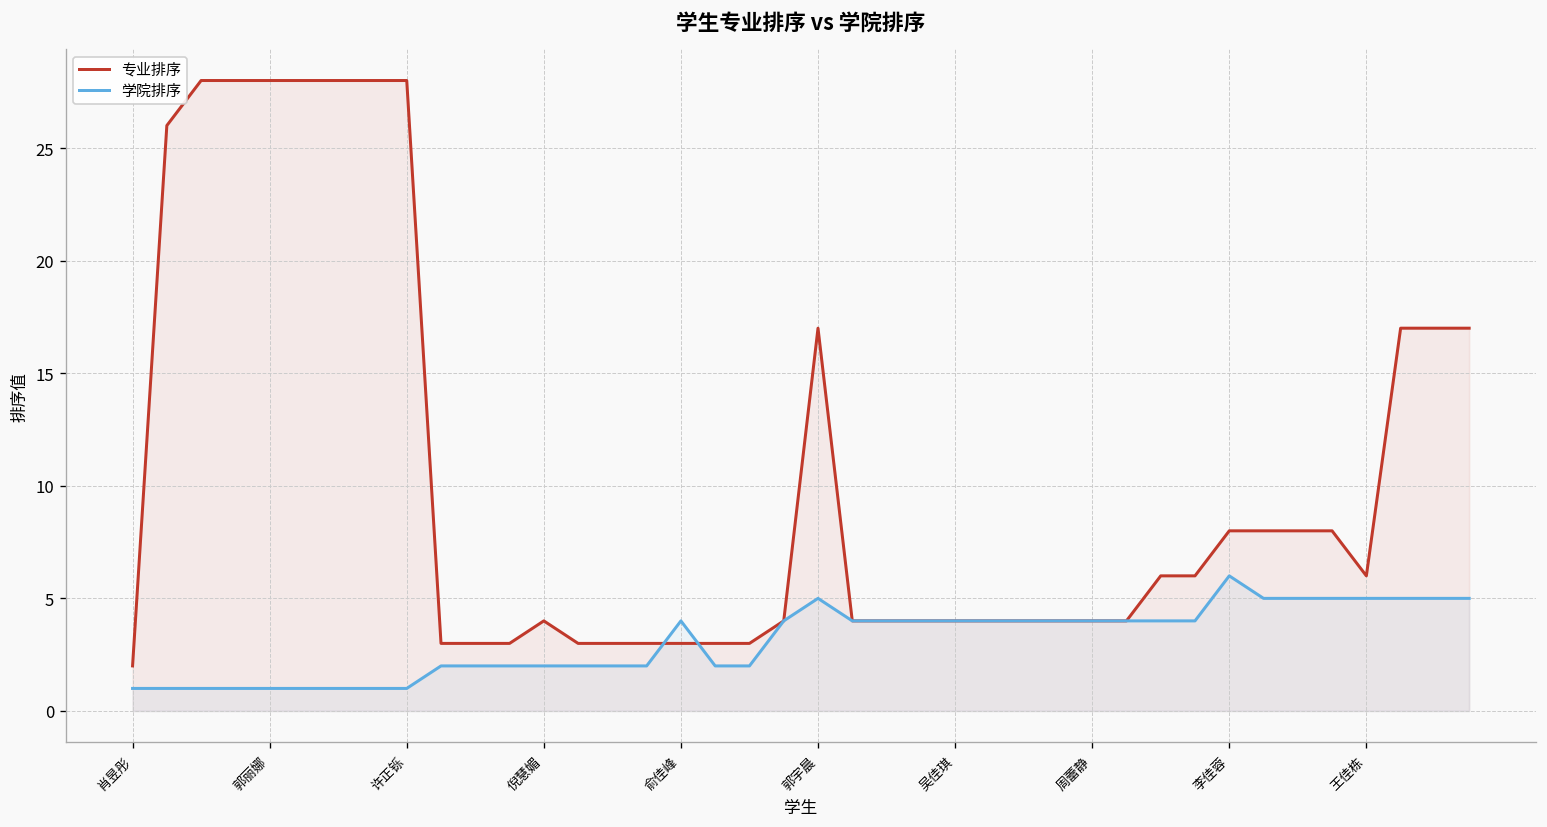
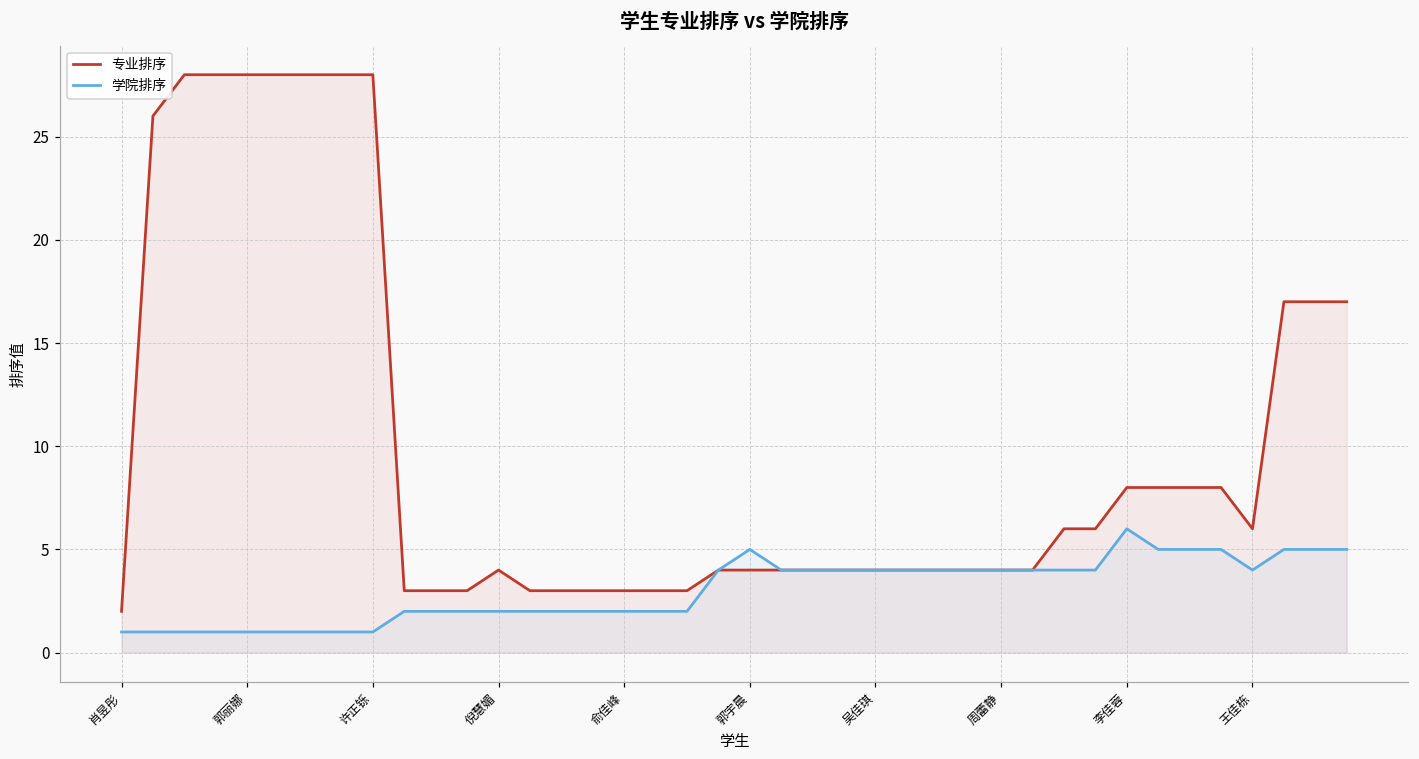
  {
    "专业排序": {
      "肖昱彤": 2,
      "郭丽娜": 28,
      "许正铄": 28,
      "倪慧媚": 4,
      "俞佳峰": 3,
-     "郭宇晨": 17,
+     "郭宇晨": 4,
      "李佳蓉": 8,
      "王佳栋": 6
    },
    "学院排序": {
      "肖昱彤": 1,
      "郭丽娜": 1,
      "许正铄": 1,
      "倪慧媚": 2,
-     "俞佳峰": 4,
+     "俞佳峰": 2,
      "郭宇晨": 5,
      "李佳蓉": 6,
-     "王佳栋": 5
+     "王佳栋": 4
    }
  }
